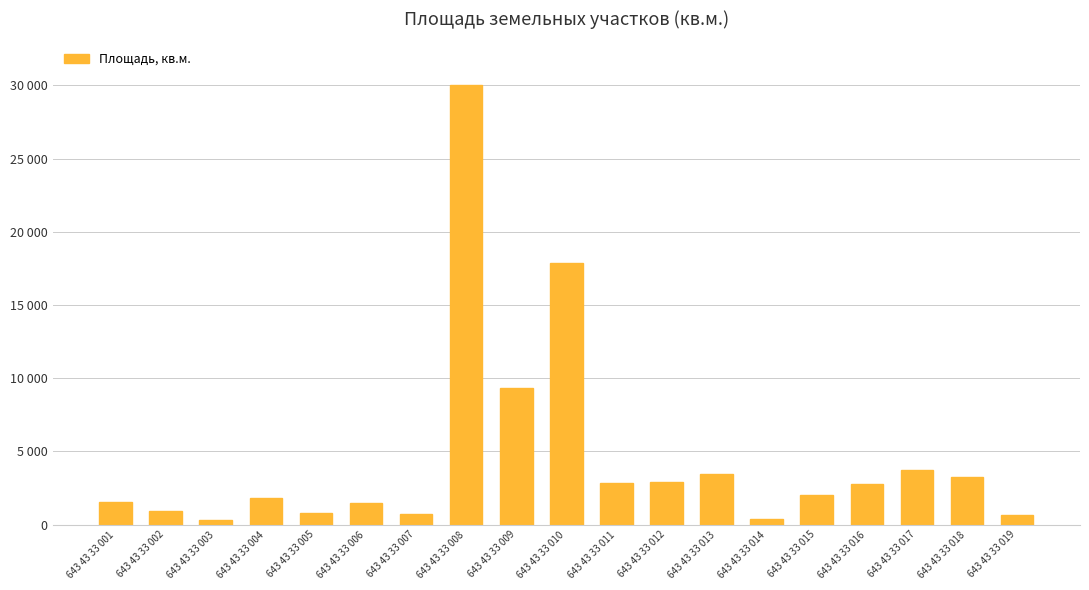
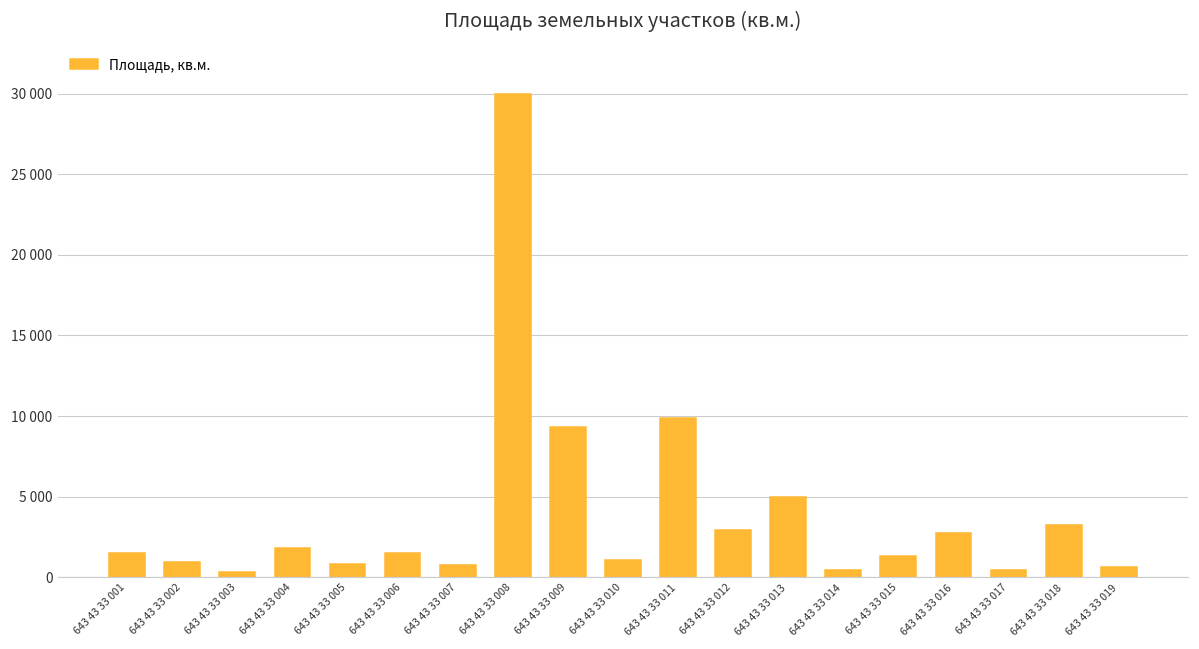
  {
    "643 43 33 001": 1500,
    "643 43 33 002": 1000,
    "643 43 33 003": 300,
    "643 43 33 004": 1800,
    "643 43 33 005": 800,
    "643 43 33 006": 1500,
    "643 43 33 007": 700,
    "643 43 33 008": 30000,
    "643 43 33 009": 9300,
-   "643 43 33 010": 17900,
-   "643 43 33 011": 2900,
+   "643 43 33 010": 1100,
+   "643 43 33 011": 9900,
    "643 43 33 012": 2900,
-   "643 43 33 013": 3500,
+   "643 43 33 013": 5000,
    "643 43 33 014": 400,
-   "643 43 33 015": 2000,
+   "643 43 33 015": 1300,
    "643 43 33 016": 2700,
-   "643 43 33 017": 3700,
+   "643 43 33 017": 400,
    "643 43 33 018": 3300,
    "643 43 33 019": 700
  }
